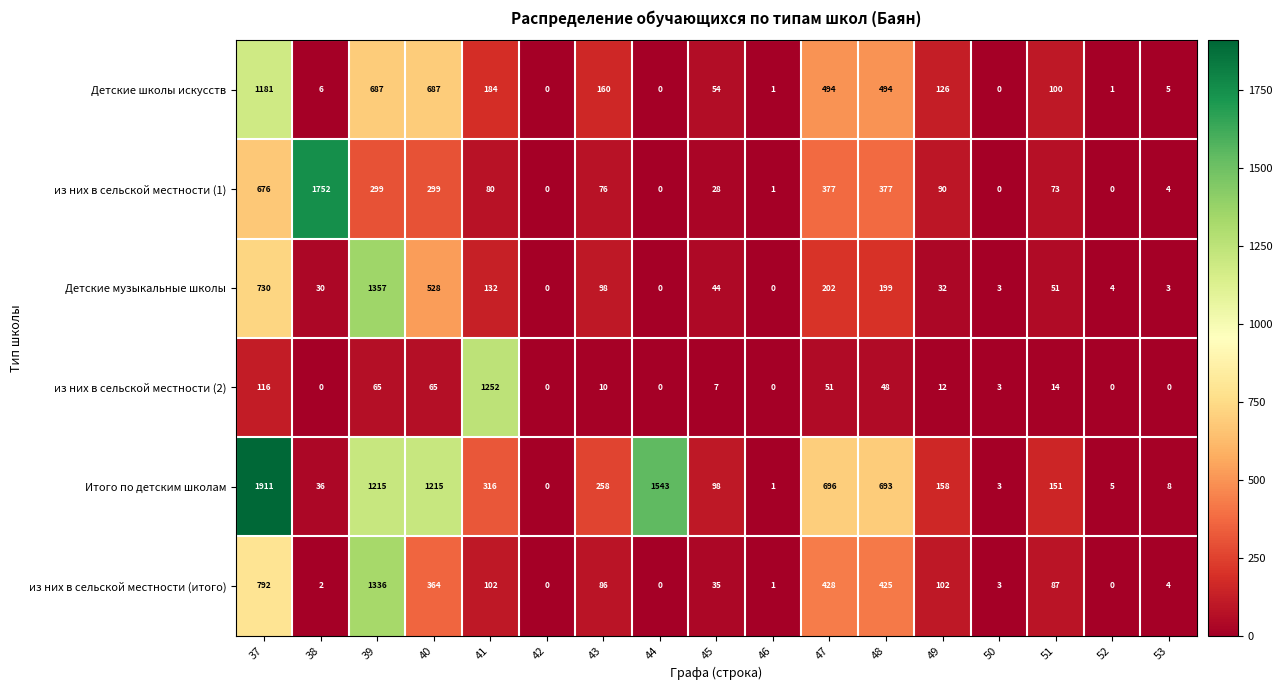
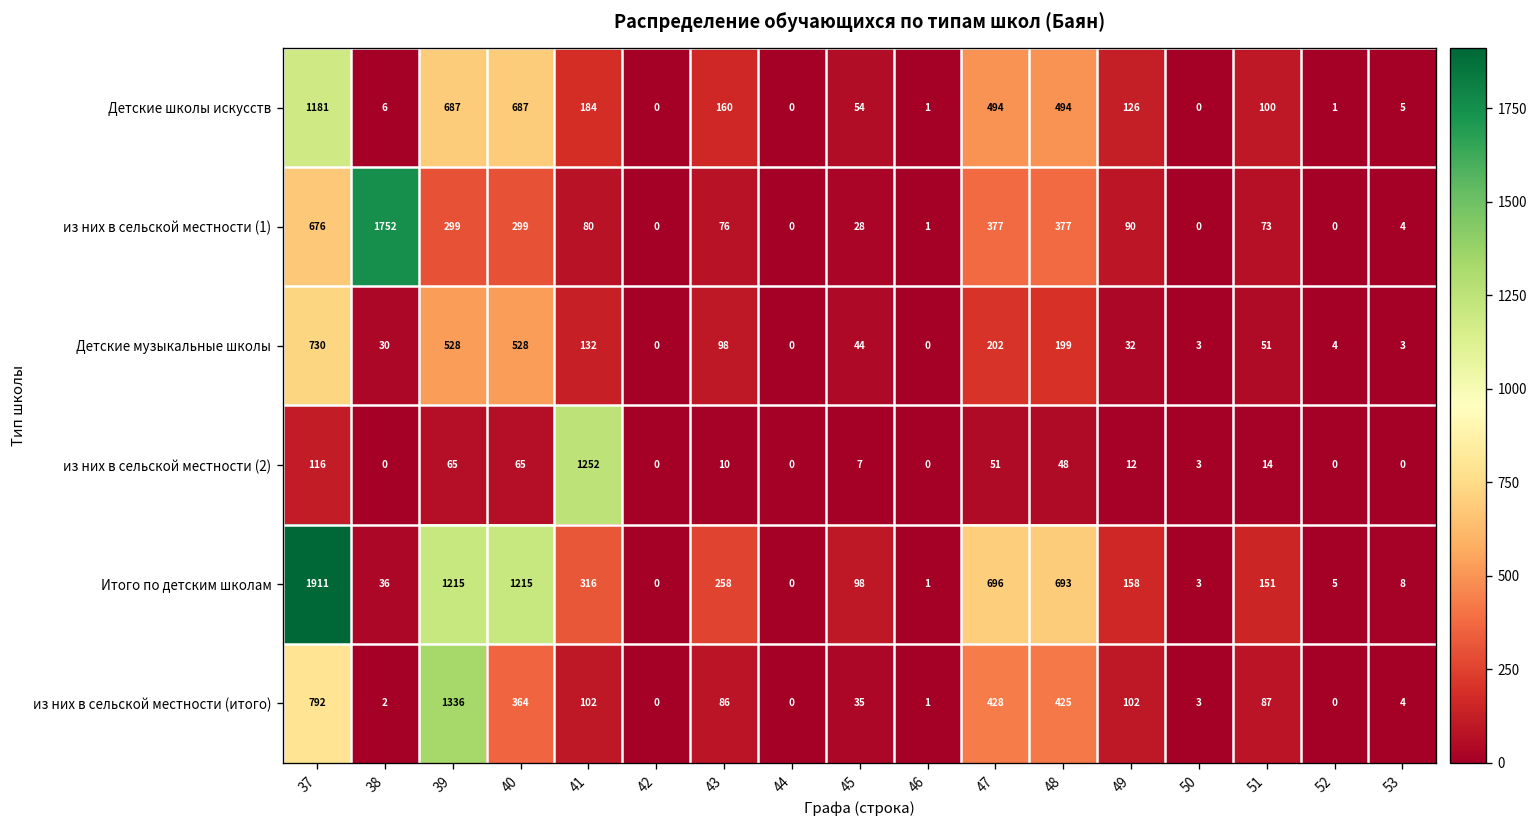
  {
    "Детские школы искусств": {
      "37": 1181,
      "38": 6,
      "39": 687,
      "40": 687,
      "41": 184,
      "42": 0,
      "43": 160,
      "44": 0,
      "45": 54,
      "46": 1,
      "47": 494,
      "48": 494,
      "49": 126,
      "50": 0,
      "51": 100,
      "52": 1,
      "53": 5
    },
    "из них в сельской местности (1)": {
      "37": 676,
      "38": 1752,
      "39": 299,
      "40": 299,
      "41": 80,
      "42": 0,
      "43": 76,
      "44": 0,
      "45": 28,
      "46": 1,
      "47": 377,
      "48": 377,
      "49": 90,
      "50": 0,
      "51": 73,
      "52": 0,
      "53": 4
    },
    "Детские музыкальные школы": {
      "37": 730,
      "38": 30,
-     "39": 1357,
+     "39": 528,
      "40": 528,
      "41": 132,
      "42": 0,
      "43": 98,
      "44": 0,
      "45": 44,
      "46": 0,
      "47": 202,
      "48": 199,
      "49": 32,
      "50": 3,
      "51": 51,
      "52": 4,
      "53": 3
    },
    "из них в сельской местности (2)": {
      "37": 116,
      "38": 0,
      "39": 65,
      "40": 65,
      "41": 1252,
      "42": 0,
      "43": 10,
      "44": 0,
      "45": 7,
      "46": 0,
      "47": 51,
      "48": 48,
      "49": 12,
      "50": 3,
      "51": 14,
      "52": 0,
      "53": 0
    },
    "Итого по детским школам": {
      "37": 1911,
      "38": 36,
      "39": 1215,
      "40": 1215,
      "41": 316,
      "42": 0,
      "43": 258,
-     "44": 1543,
+     "44": 0,
      "45": 98,
      "46": 1,
      "47": 696,
      "48": 693,
      "49": 158,
      "50": 3,
      "51": 151,
      "52": 5,
      "53": 8
    },
    "из них в сельской местности (итого)": {
      "37": 792,
      "38": 2,
      "39": 1336,
      "40": 364,
      "41": 102,
      "42": 0,
      "43": 86,
      "44": 0,
      "45": 35,
      "46": 1,
      "47": 428,
      "48": 425,
      "49": 102,
      "50": 3,
      "51": 87,
      "52": 0,
      "53": 4
    }
  }
